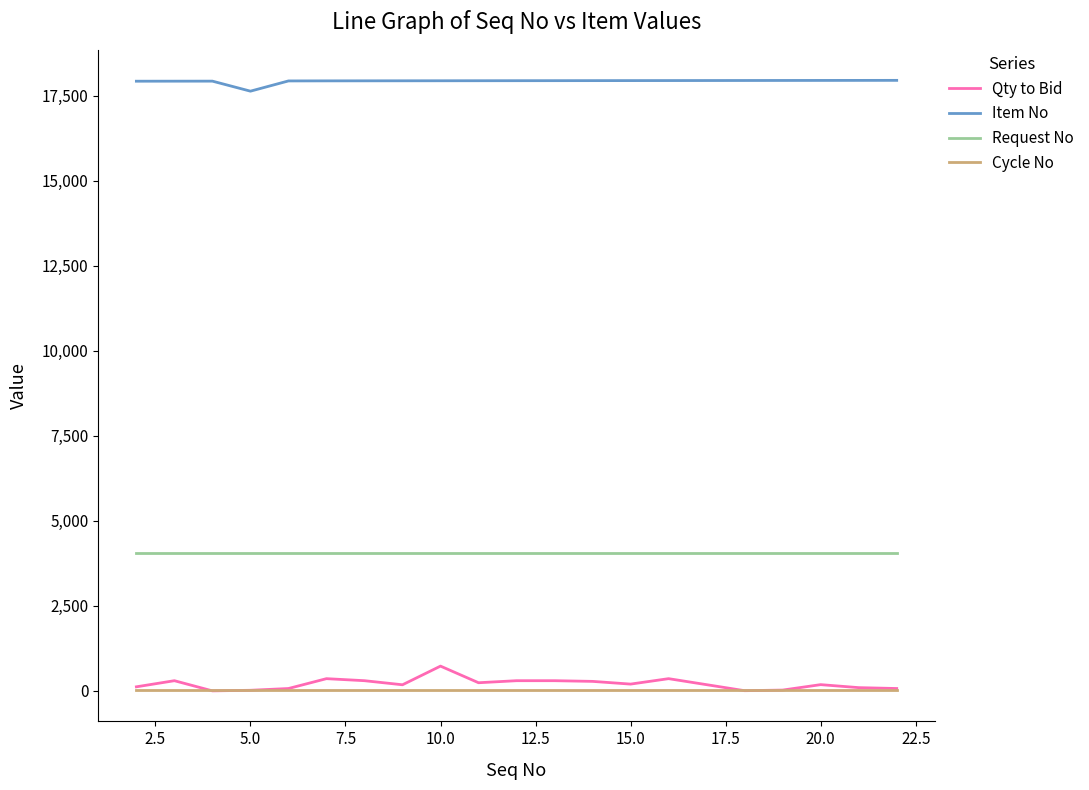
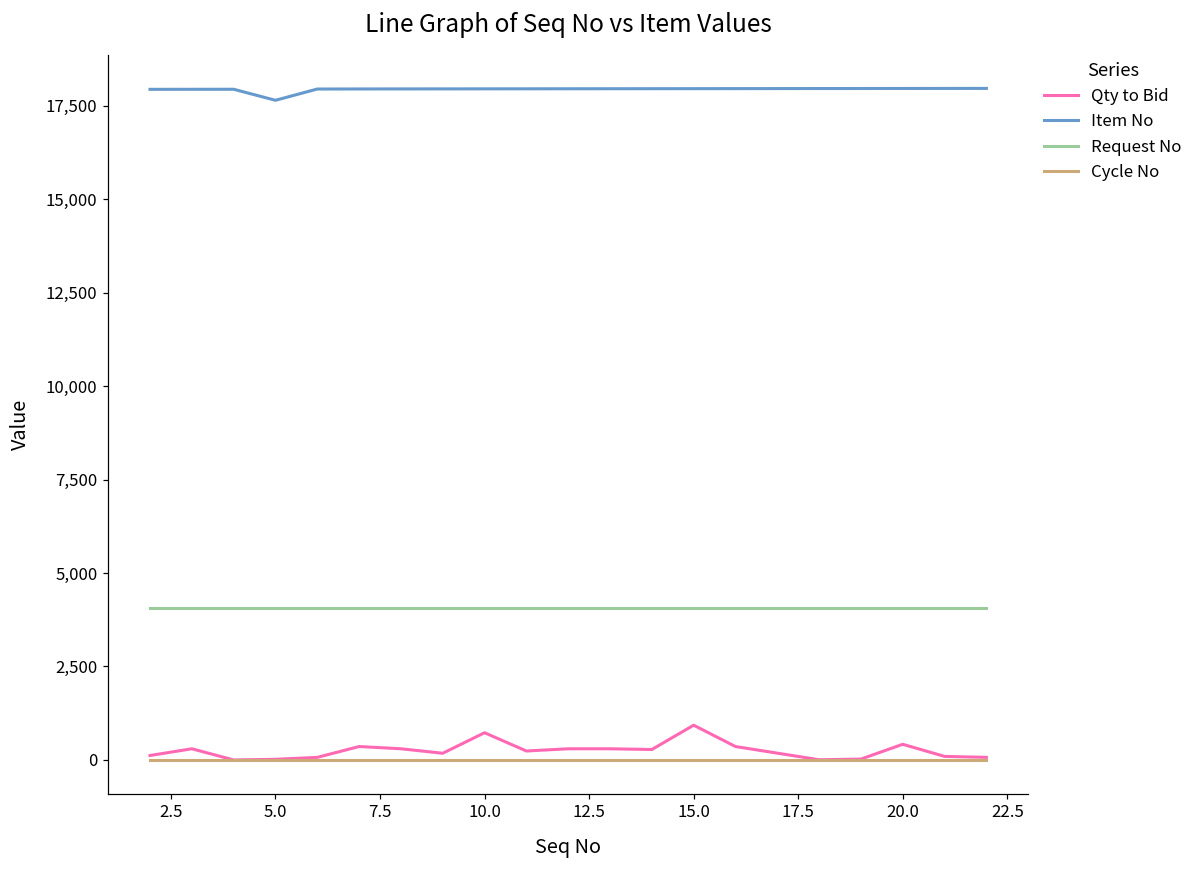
  {
    "Qty to Bid": {
      "10.0": "700",
-     "15.0": "200",
-     "20.0": "200"
+     "15.0": "900",
+     "20.0": "400"
    },
    "Item No": {
      "5.0": "17,600",
      "10.0": "17,900",
      "15.0": "18,000",
      "20.0": "18,000"
    },
    "Request No": {
      "5.0": "4,100",
      "10.0": "4,100",
      "15.0": "4,100",
      "20.0": "4,100"
    },
    "Cycle No": {
      "10.0": "0",
      "15.0": "0",
      "20.0": "0"
    }
  }
